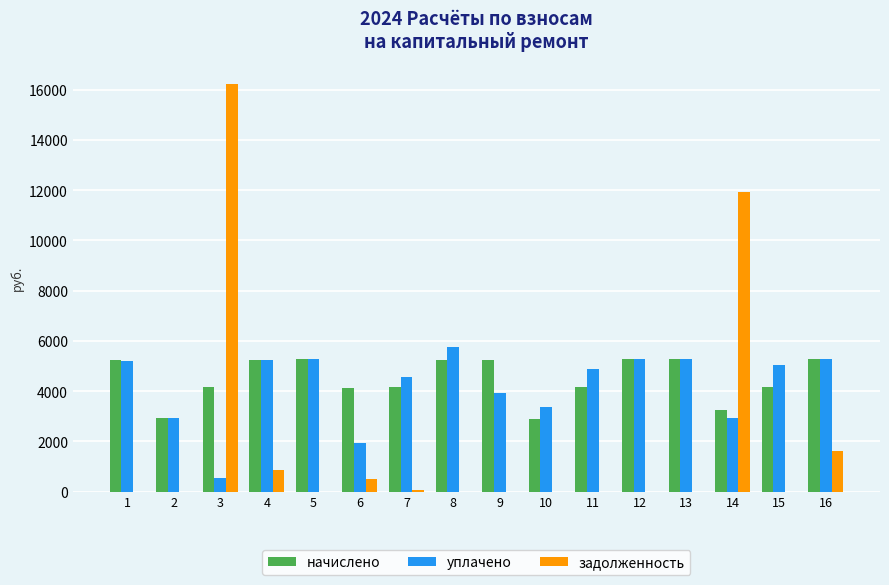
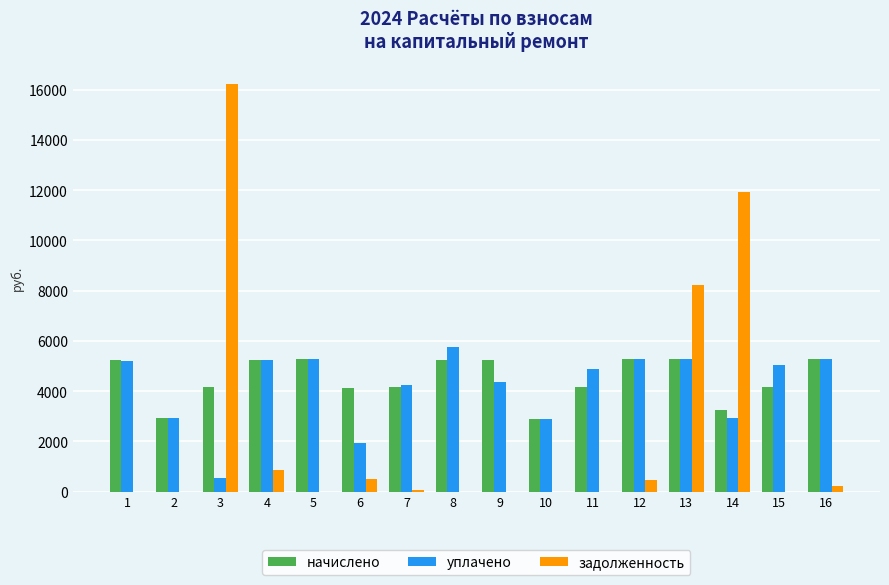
  {
    "начислено": {
      "1": 5200,
      "2": 2900,
      "3": 4200,
      "4": 5200,
      "5": 5300,
      "6": 4100,
      "7": 4200,
      "8": 5300,
      "9": 5200,
      "10": 2900,
      "11": 4200,
      "12": 5300,
      "13": 5300,
      "14": 3300,
      "15": 4200,
      "16": 5300
    },
    "уплачено": {
      "1": 5200,
      "2": 2900,
      "3": 500,
      "4": 5200,
      "5": 5300,
      "6": 1900,
-     "7": 4600,
+     "7": 4300,
      "8": 5700,
-     "9": 3900,
-     "10": 3400,
+     "9": 4400,
+     "10": 2900,
      "11": 4900,
      "12": 5300,
      "13": 5300,
      "14": 2900,
      "15": 5000,
      "16": 5300
    },
    "задолженность": {
      "1": 0,
      "2": 0,
      "3": 16200,
      "4": 900,
      "5": 0,
      "6": 500,
      "8": 0,
      "9": 0,
      "10": 0,
      "11": 0,
-     "12": 0,
-     "13": 0,
+     "12": 500,
+     "13": 8200,
      "14": 11900,
      "15": 0,
-     "16": 1600
+     "16": 200
    }
  }
